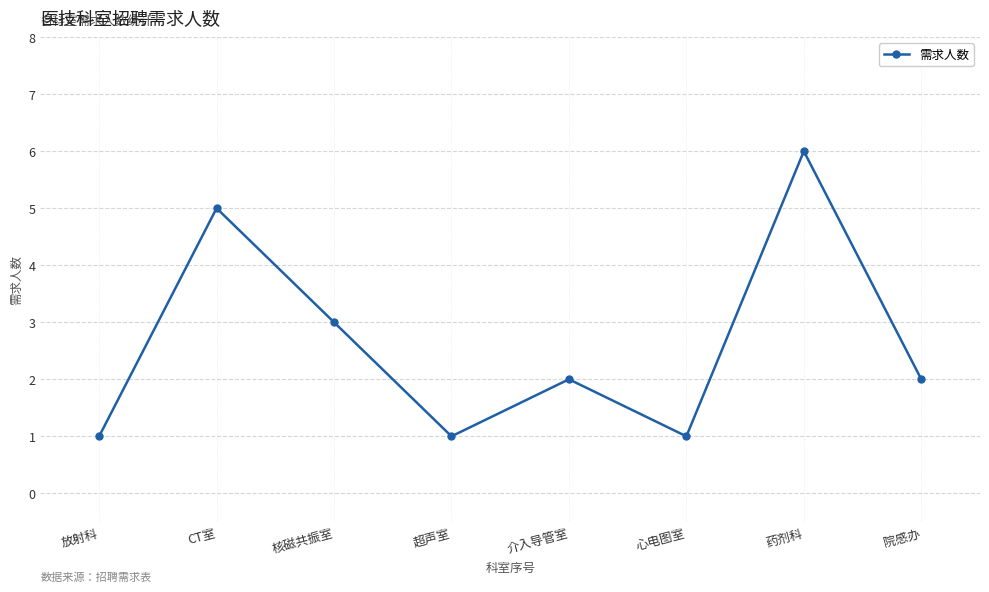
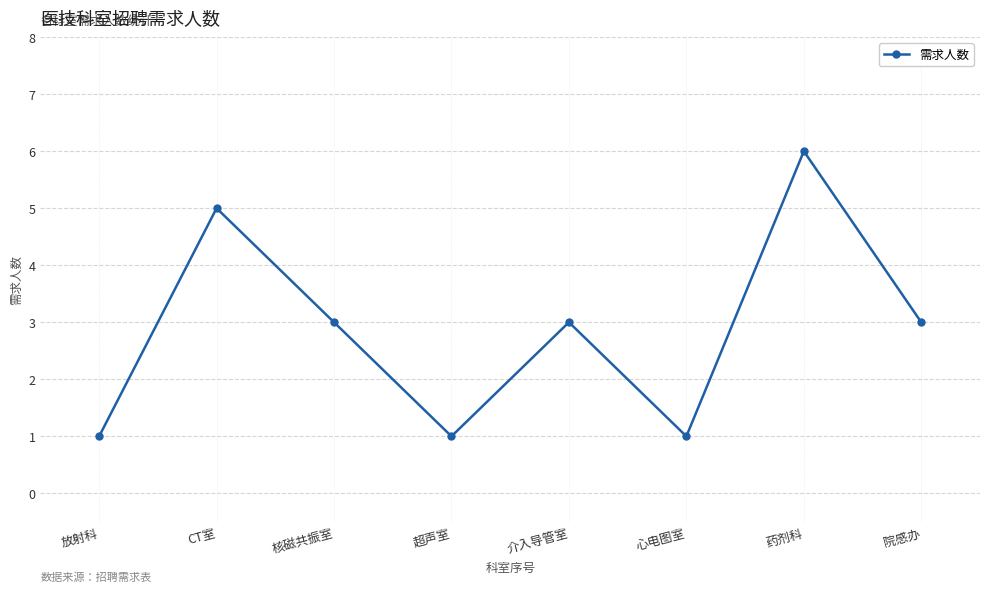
  {
    "放射科": 1,
    "CT室": 5,
    "核磁共振室": 3,
    "超声室": 1,
-   "介入导管室": 2,
+   "介入导管室": 3,
    "心电图室": 1,
    "药剂科": 6,
-   "院感办": 2
+   "院感办": 3
  }
